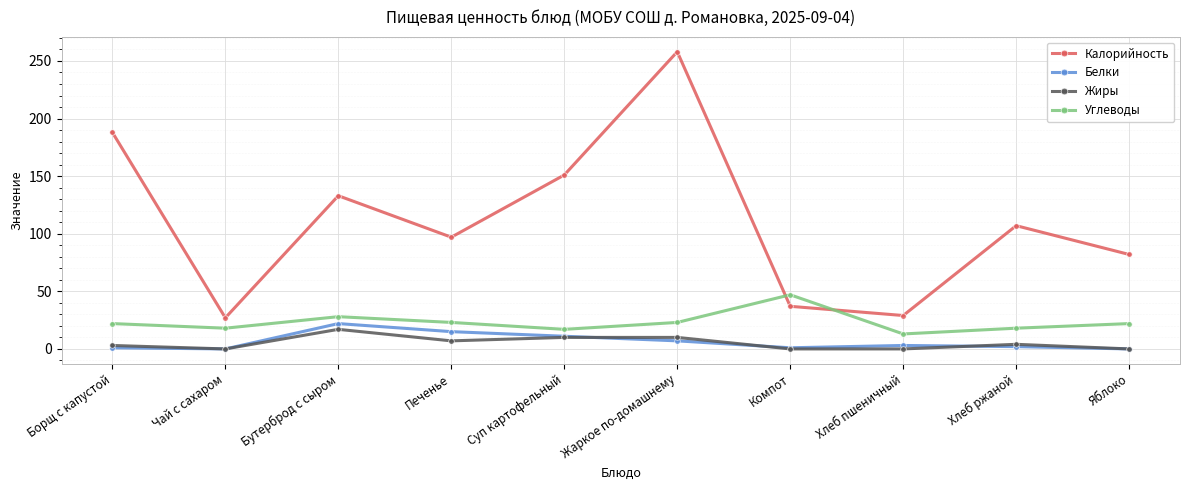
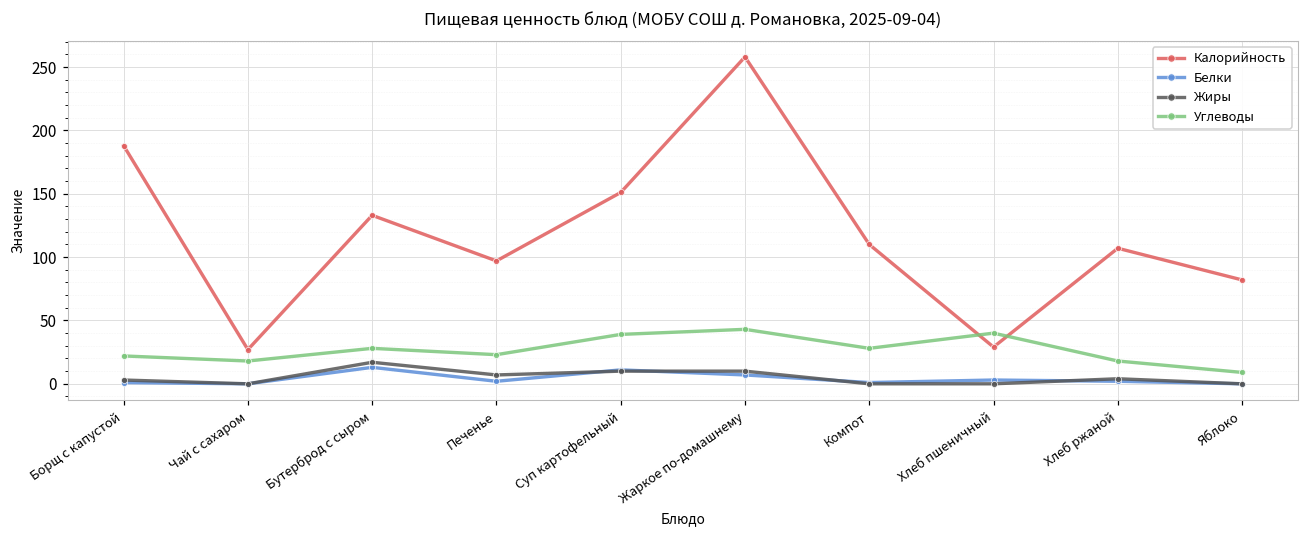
  {
    "Калорийность": {
      "Борщ с капустой": 188,
      "Чай с сахаром": 27,
      "Бутерброд с сыром": 133,
      "Печенье": 97,
      "Суп картофельный": 151,
      "Жаркое по-домашнему": 258,
-     "Компот": 37,
+     "Компот": 110,
      "Хлеб пшеничный": 29,
      "Хлеб ржаной": 107,
      "Яблоко": 82
    },
    "Белки": {
-     "Бутерброд с сыром": 22,
-     "Печенье": 15,
+     "Бутерброд с сыром": 13,
+     "Печенье": 2,
      "Жаркое по-домашнему": 7,
      "Хлеб пшеничный": 3
    },
    "Жиры": {
      "Бутерброд с сыром": 17,
      "Печенье": 7,
      "Жаркое по-домашнему": 10,
      "Хлеб пшеничный": 0
    },
    "Углеводы": {
      "Борщ с капустой": 22,
      "Чай с сахаром": 18,
      "Бутерброд с сыром": 28,
      "Печенье": 23,
-     "Суп картофельный": 17,
-     "Жаркое по-домашнему": 23,
-     "Компот": 47,
-     "Хлеб пшеничный": 13,
+     "Суп картофельный": 39,
+     "Жаркое по-домашнему": 43,
+     "Компот": 28,
+     "Хлеб пшеничный": 40,
      "Хлеб ржаной": 18,
-     "Яблоко": 22
+     "Яблоко": 9
    }
  }
